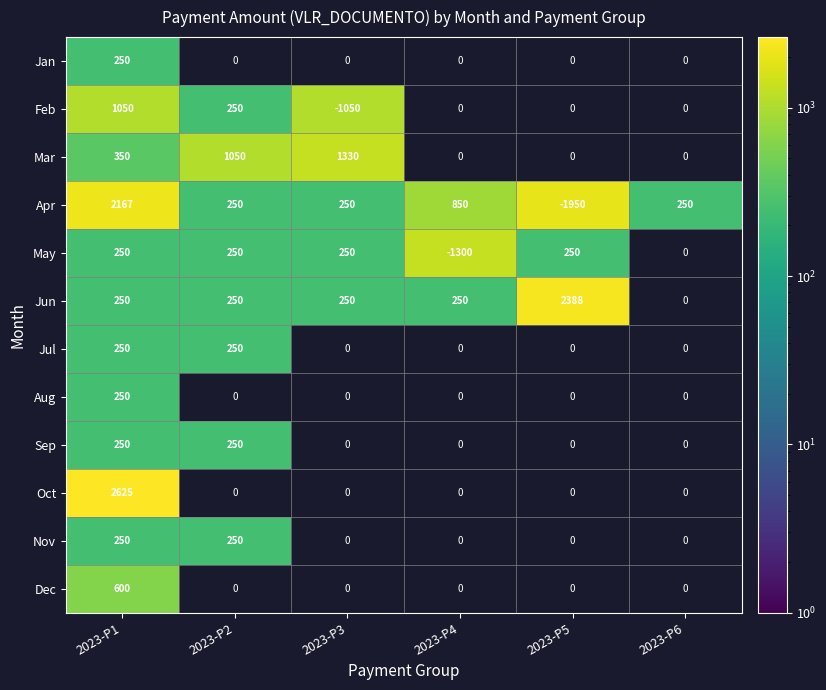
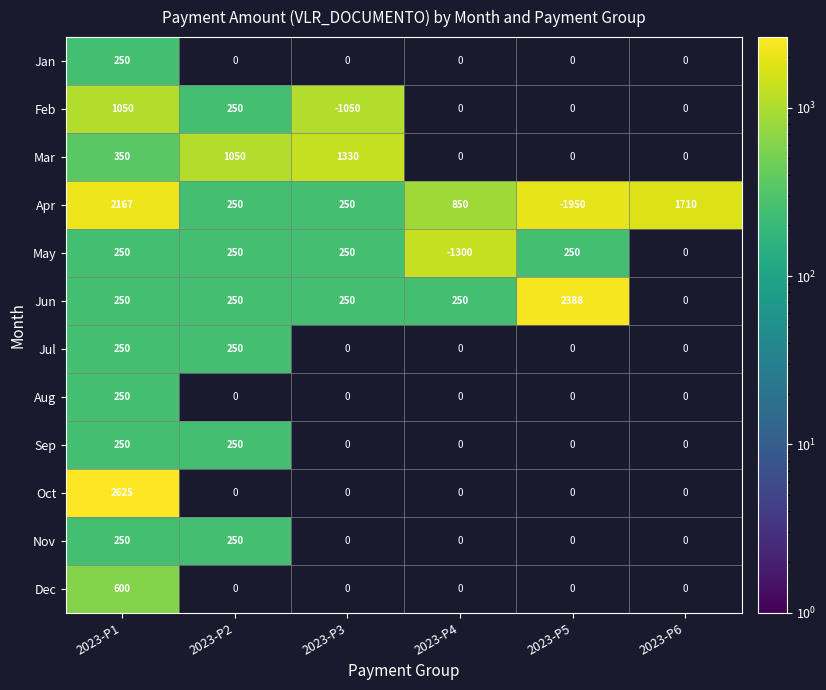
  {
    "Jan": {
      "2023-P1": 250
    },
    "Feb": {
      "2023-P1": 1050,
      "2023-P2": 250,
      "2023-P3": -1050
    },
    "Mar": {
      "2023-P1": 350,
      "2023-P2": 1050,
      "2023-P3": 1330
    },
    "Apr": {
      "2023-P1": 2167,
      "2023-P2": 250,
      "2023-P3": 250,
      "2023-P4": 850,
      "2023-P5": -1950,
-     "2023-P6": 250
+     "2023-P6": 1710
    },
    "May": {
      "2023-P1": 250,
      "2023-P2": 250,
      "2023-P3": 250,
      "2023-P4": -1300,
      "2023-P5": 250
    },
    "Jun": {
      "2023-P1": 250,
      "2023-P2": 250,
      "2023-P3": 250,
      "2023-P4": 250,
      "2023-P5": 2388
    },
    "Jul": {
      "2023-P1": 250,
      "2023-P2": 250
    },
    "Aug": {
      "2023-P1": 250
    },
    "Sep": {
      "2023-P1": 250,
      "2023-P2": 250
    },
    "Oct": {
      "2023-P1": 2625
    },
    "Nov": {
      "2023-P1": 250,
      "2023-P2": 250
    },
    "Dec": {
      "2023-P1": 600
    }
  }
